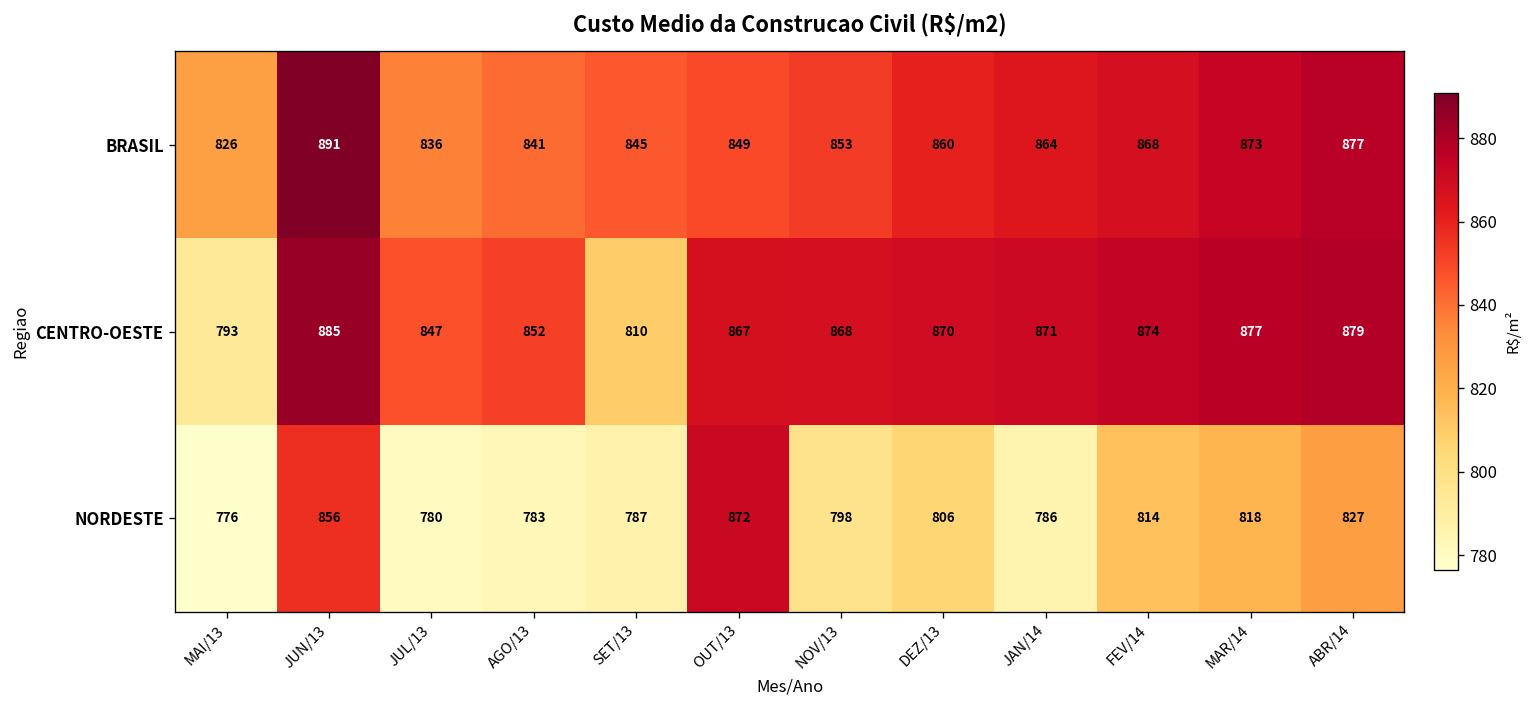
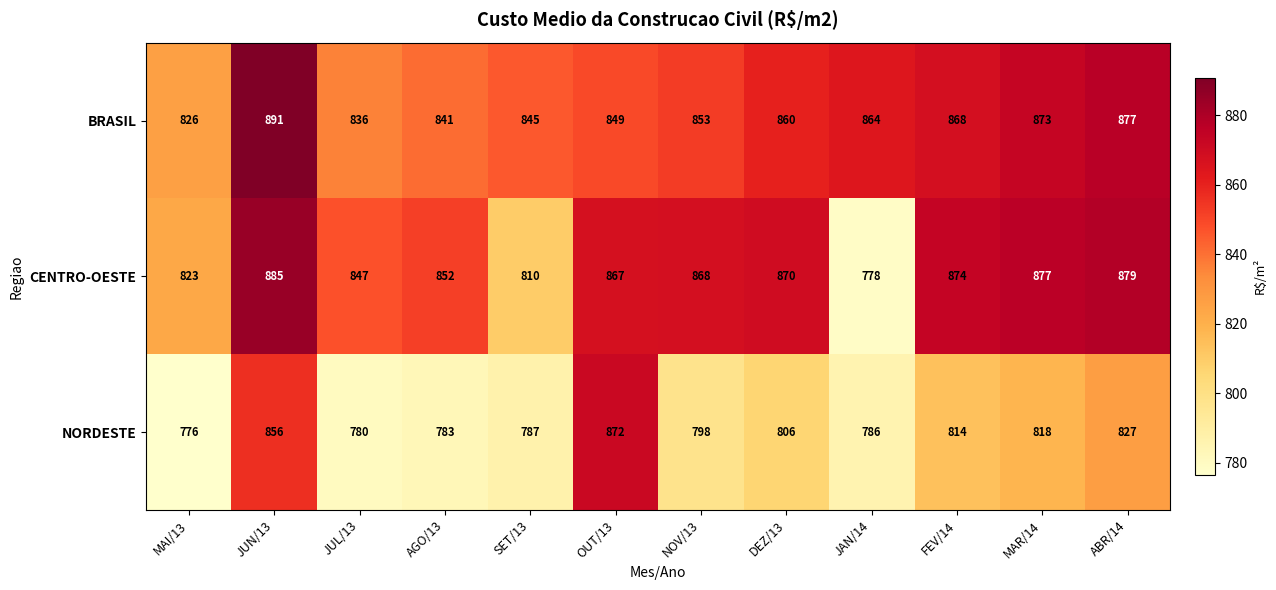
  {
    "BRASIL": {
      "MAI/13": 826,
      "JUN/13": 891,
      "JUL/13": 836,
      "AGO/13": 841,
      "SET/13": 845,
      "OUT/13": 849,
      "NOV/13": 853,
      "DEZ/13": 860,
      "JAN/14": 864,
      "FEV/14": 868,
      "MAR/14": 873,
      "ABR/14": 877
    },
    "CENTRO-OESTE": {
-     "MAI/13": 793,
+     "MAI/13": 823,
      "JUN/13": 885,
      "JUL/13": 847,
      "AGO/13": 852,
      "SET/13": 810,
      "OUT/13": 867,
      "NOV/13": 868,
      "DEZ/13": 870,
-     "JAN/14": 871,
+     "JAN/14": 778,
      "FEV/14": 874,
      "MAR/14": 877,
      "ABR/14": 879
    },
    "NORDESTE": {
      "MAI/13": 776,
      "JUN/13": 856,
      "JUL/13": 780,
      "AGO/13": 783,
      "SET/13": 787,
      "OUT/13": 872,
      "NOV/13": 798,
      "DEZ/13": 806,
      "JAN/14": 786,
      "FEV/14": 814,
      "MAR/14": 818,
      "ABR/14": 827
    }
  }
